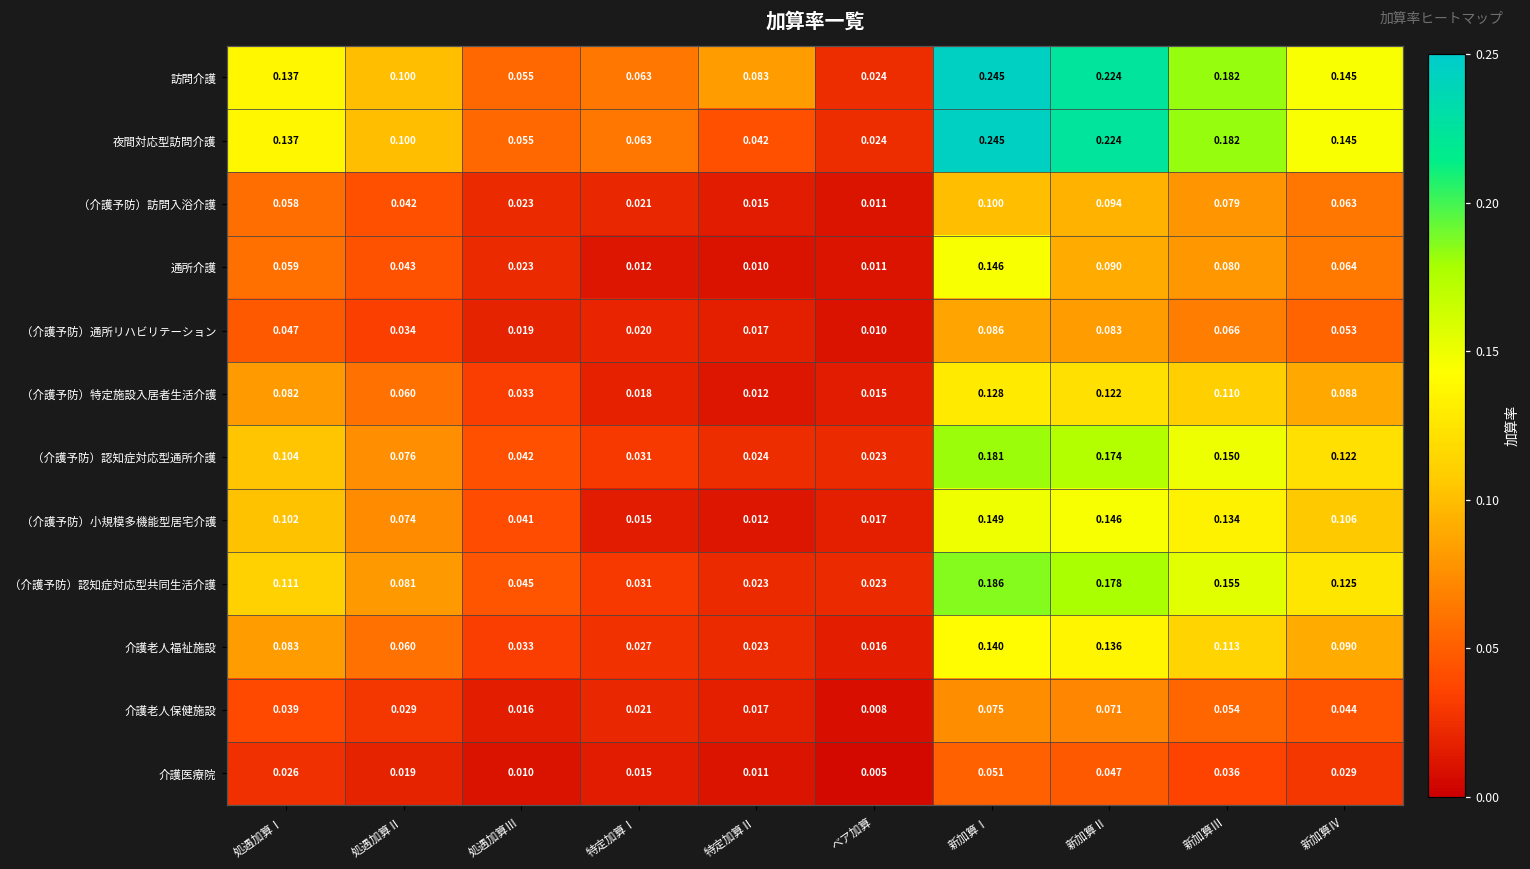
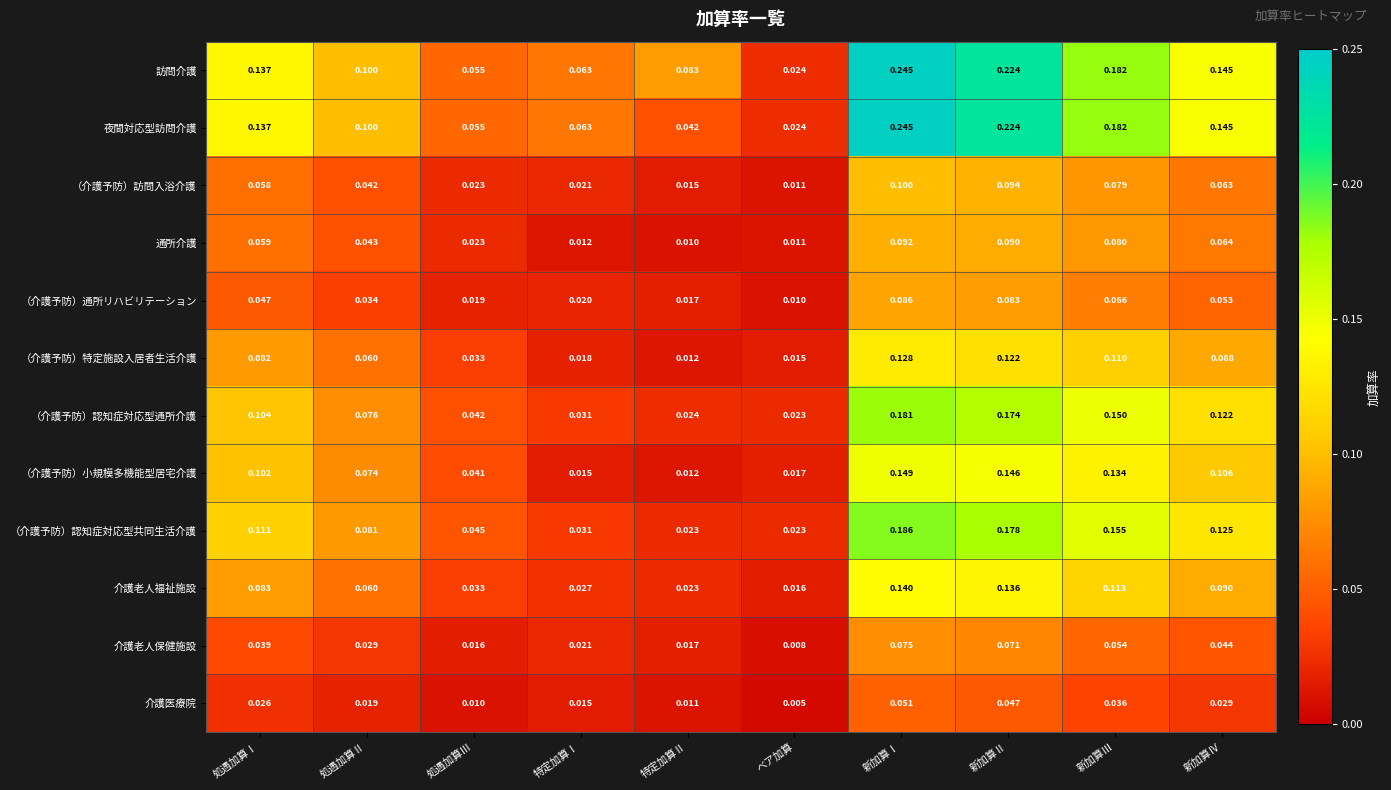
  {
    "訪問介護": {
      "処遇加算Ⅰ": 0.137,
      "処遇加算Ⅱ": 0.100,
      "処遇加算Ⅲ": 0.055,
      "特定加算Ⅰ": 0.063,
      "特定加算Ⅱ": 0.083,
      "ベア加算": 0.024,
      "新加算Ⅰ": 0.245,
      "新加算Ⅱ": 0.224,
      "新加算Ⅲ": 0.182,
      "新加算Ⅳ": 0.145
    },
    "夜間対応型訪問介護": {
      "処遇加算Ⅰ": 0.137,
      "処遇加算Ⅱ": 0.100,
      "処遇加算Ⅲ": 0.055,
      "特定加算Ⅰ": 0.063,
      "特定加算Ⅱ": 0.042,
      "ベア加算": 0.024,
      "新加算Ⅰ": 0.245,
      "新加算Ⅱ": 0.224,
      "新加算Ⅲ": 0.182,
      "新加算Ⅳ": 0.145
    },
    "（介護予防）訪問入浴介護": {
      "処遇加算Ⅰ": 0.058,
      "処遇加算Ⅱ": 0.042,
      "処遇加算Ⅲ": 0.023,
      "特定加算Ⅰ": 0.021,
      "特定加算Ⅱ": 0.015,
      "ベア加算": 0.011,
      "新加算Ⅰ": 0.100,
      "新加算Ⅱ": 0.094,
      "新加算Ⅲ": 0.079,
      "新加算Ⅳ": 0.063
    },
    "通所介護": {
      "処遇加算Ⅰ": 0.059,
      "処遇加算Ⅱ": 0.043,
      "処遇加算Ⅲ": 0.023,
      "特定加算Ⅰ": 0.012,
      "特定加算Ⅱ": 0.010,
      "ベア加算": 0.011,
-     "新加算Ⅰ": 0.146,
+     "新加算Ⅰ": 0.092,
      "新加算Ⅱ": 0.090,
      "新加算Ⅲ": 0.080,
      "新加算Ⅳ": 0.064
    },
    "（介護予防）通所リハビリテーション": {
      "処遇加算Ⅰ": 0.047,
      "処遇加算Ⅱ": 0.034,
      "処遇加算Ⅲ": 0.019,
      "特定加算Ⅰ": 0.020,
      "特定加算Ⅱ": 0.017,
      "ベア加算": 0.010,
      "新加算Ⅰ": 0.086,
      "新加算Ⅱ": 0.083,
      "新加算Ⅲ": 0.066,
      "新加算Ⅳ": 0.053
    },
    "（介護予防）特定施設入居者生活介護": {
      "処遇加算Ⅰ": 0.082,
      "処遇加算Ⅱ": 0.060,
      "処遇加算Ⅲ": 0.033,
      "特定加算Ⅰ": 0.018,
      "特定加算Ⅱ": 0.012,
      "ベア加算": 0.015,
      "新加算Ⅰ": 0.128,
      "新加算Ⅱ": 0.122,
      "新加算Ⅲ": 0.110,
      "新加算Ⅳ": 0.088
    },
    "（介護予防）認知症対応型通所介護": {
      "処遇加算Ⅰ": 0.104,
      "処遇加算Ⅱ": 0.076,
      "処遇加算Ⅲ": 0.042,
      "特定加算Ⅰ": 0.031,
      "特定加算Ⅱ": 0.024,
      "ベア加算": 0.023,
      "新加算Ⅰ": 0.181,
      "新加算Ⅱ": 0.174,
      "新加算Ⅲ": 0.150,
      "新加算Ⅳ": 0.122
    },
    "（介護予防）小規模多機能型居宅介護": {
      "処遇加算Ⅰ": 0.102,
      "処遇加算Ⅱ": 0.074,
      "処遇加算Ⅲ": 0.041,
      "特定加算Ⅰ": 0.015,
      "特定加算Ⅱ": 0.012,
      "ベア加算": 0.017,
      "新加算Ⅰ": 0.149,
      "新加算Ⅱ": 0.146,
      "新加算Ⅲ": 0.134,
      "新加算Ⅳ": 0.106
    },
    "（介護予防）認知症対応型共同生活介護": {
      "処遇加算Ⅰ": 0.111,
      "処遇加算Ⅱ": 0.081,
      "処遇加算Ⅲ": 0.045,
      "特定加算Ⅰ": 0.031,
      "特定加算Ⅱ": 0.023,
      "ベア加算": 0.023,
      "新加算Ⅰ": 0.186,
      "新加算Ⅱ": 0.178,
      "新加算Ⅲ": 0.155,
      "新加算Ⅳ": 0.125
    },
    "介護老人福祉施設": {
      "処遇加算Ⅰ": 0.083,
      "処遇加算Ⅱ": 0.060,
      "処遇加算Ⅲ": 0.033,
      "特定加算Ⅰ": 0.027,
      "特定加算Ⅱ": 0.023,
      "ベア加算": 0.016,
      "新加算Ⅰ": 0.140,
      "新加算Ⅱ": 0.136,
      "新加算Ⅲ": 0.113,
      "新加算Ⅳ": 0.090
    },
    "介護老人保健施設": {
      "処遇加算Ⅰ": 0.039,
      "処遇加算Ⅱ": 0.029,
      "処遇加算Ⅲ": 0.016,
      "特定加算Ⅰ": 0.021,
      "特定加算Ⅱ": 0.017,
      "ベア加算": 0.008,
      "新加算Ⅰ": 0.075,
      "新加算Ⅱ": 0.071,
      "新加算Ⅲ": 0.054,
      "新加算Ⅳ": 0.044
    },
    "介護医療院": {
      "処遇加算Ⅰ": 0.026,
      "処遇加算Ⅱ": 0.019,
      "処遇加算Ⅲ": 0.010,
      "特定加算Ⅰ": 0.015,
      "特定加算Ⅱ": 0.011,
      "ベア加算": 0.005,
      "新加算Ⅰ": 0.051,
      "新加算Ⅱ": 0.047,
      "新加算Ⅲ": 0.036,
      "新加算Ⅳ": 0.029
    }
  }
